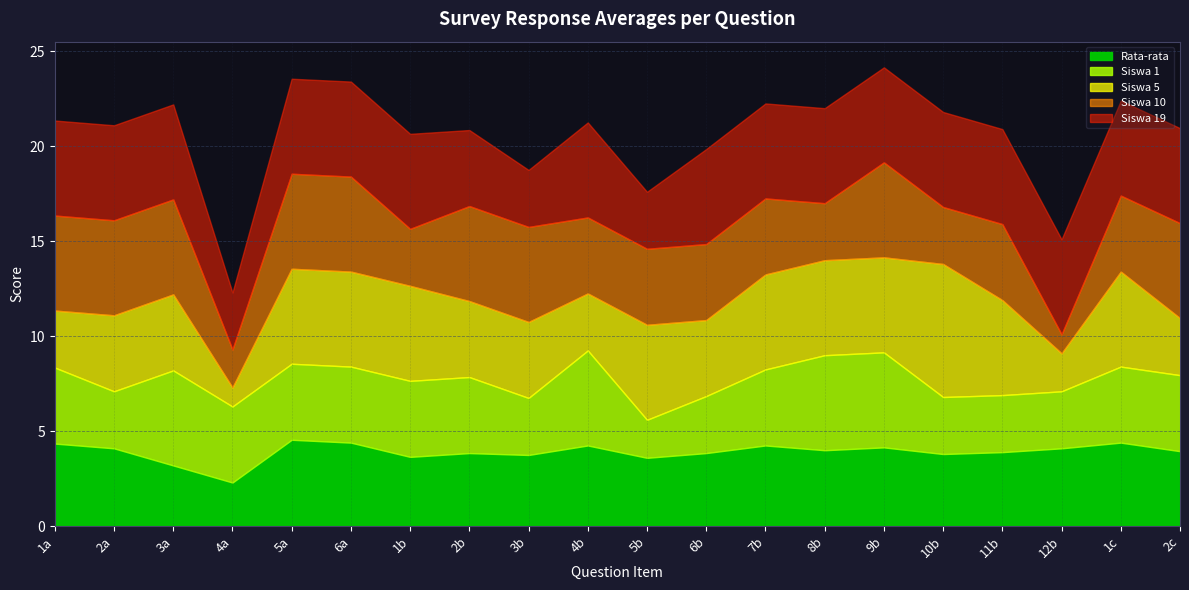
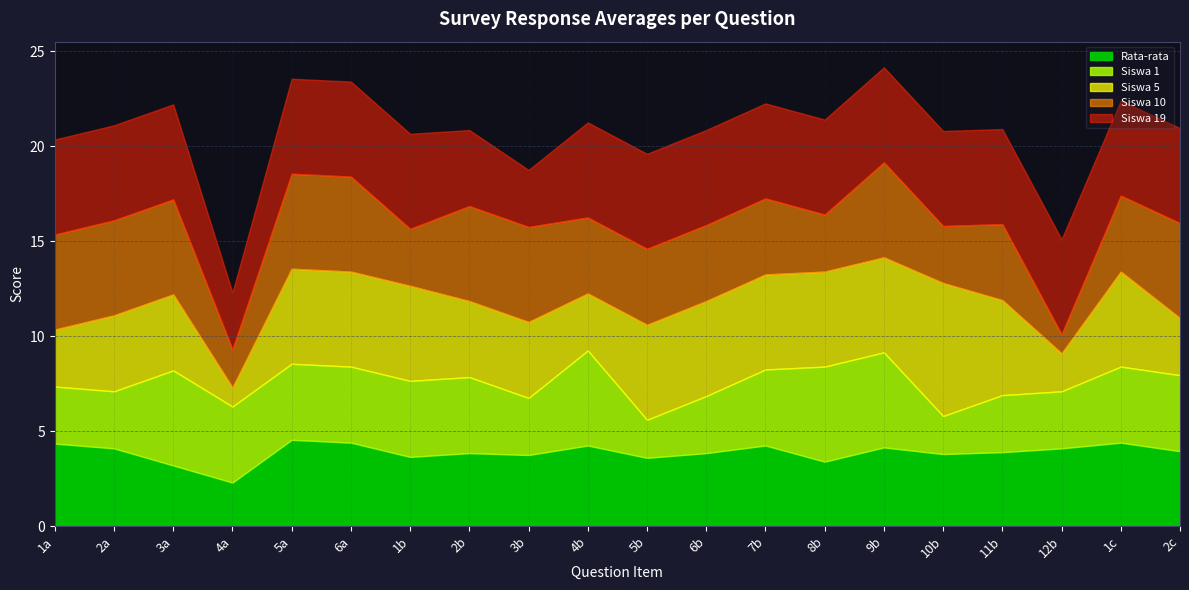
  {
    "Rata-rata": {
      "1a": 4.4,
      "2a": 4.1,
      "3a": 3.2,
      "4a": 2.3,
      "5a": 4.6,
      "6a": 4.4,
      "1b": 3.7,
      "2b": 3.9,
      "3b": 3.8,
      "4b": 4.3,
      "5b": 3.6,
      "6b": 3.9,
      "7b": 4.3,
-     "8b": 4.0,
+     "8b": 3.4,
      "9b": 4.2,
      "10b": 3.8,
      "11b": 3.9,
      "12b": 4.1,
      "1c": 4.4,
      "2c": 4.0
    },
    "Siswa 1": {
-     "1a": 4,
+     "1a": 3,
      "2a": 3,
      "3a": 5,
      "4a": 4,
      "5a": 4,
      "6a": 4,
      "1b": 4,
      "2b": 4,
      "3b": 3,
      "4b": 5,
      "5b": 2,
      "6b": 3,
      "7b": 4,
      "8b": 5,
      "9b": 5,
-     "10b": 3,
+     "10b": 2,
      "11b": 3,
      "12b": 3,
      "1c": 4,
      "2c": 4
    },
    "Siswa 5": {
      "1a": 3,
      "2a": 4,
      "3a": 4,
      "4a": 1,
      "5a": 5,
      "6a": 5,
      "1b": 5,
      "2b": 4,
      "3b": 4,
      "4b": 3,
      "5b": 5,
-     "6b": 4,
+     "6b": 5,
      "7b": 5,
      "8b": 5,
      "9b": 5,
      "10b": 7,
      "11b": 5,
      "12b": 2,
      "1c": 5,
      "2c": 3
    },
    "Siswa 10": {
      "1a": 5.0,
      "2a": 5.0,
      "3a": 5.0,
      "4a": 2.0,
      "5a": 5.0,
      "6a": 5.0,
      "1b": 3.0,
      "2b": 5.0,
      "3b": 5.0,
      "4b": 4.0,
      "5b": 4.0,
      "6b": 4.0,
      "7b": 4.0,
      "8b": 3.0,
      "9b": 5.0,
      "10b": 3.0,
      "11b": 4.0,
      "12b": 1.0,
      "1c": 4.0,
      "2c": 5.0
    },
    "Siswa 19": {
      "1a": 5,
      "2a": 5,
      "3a": 5,
      "4a": 3,
      "5a": 5,
      "6a": 5,
      "1b": 5,
      "2b": 4,
      "3b": 3,
      "4b": 5,
-     "5b": 3,
+     "5b": 5,
      "6b": 5,
      "7b": 5,
      "8b": 5,
      "9b": 5,
      "10b": 5,
      "11b": 5,
      "12b": 5,
      "2c": 5
    }
  }
